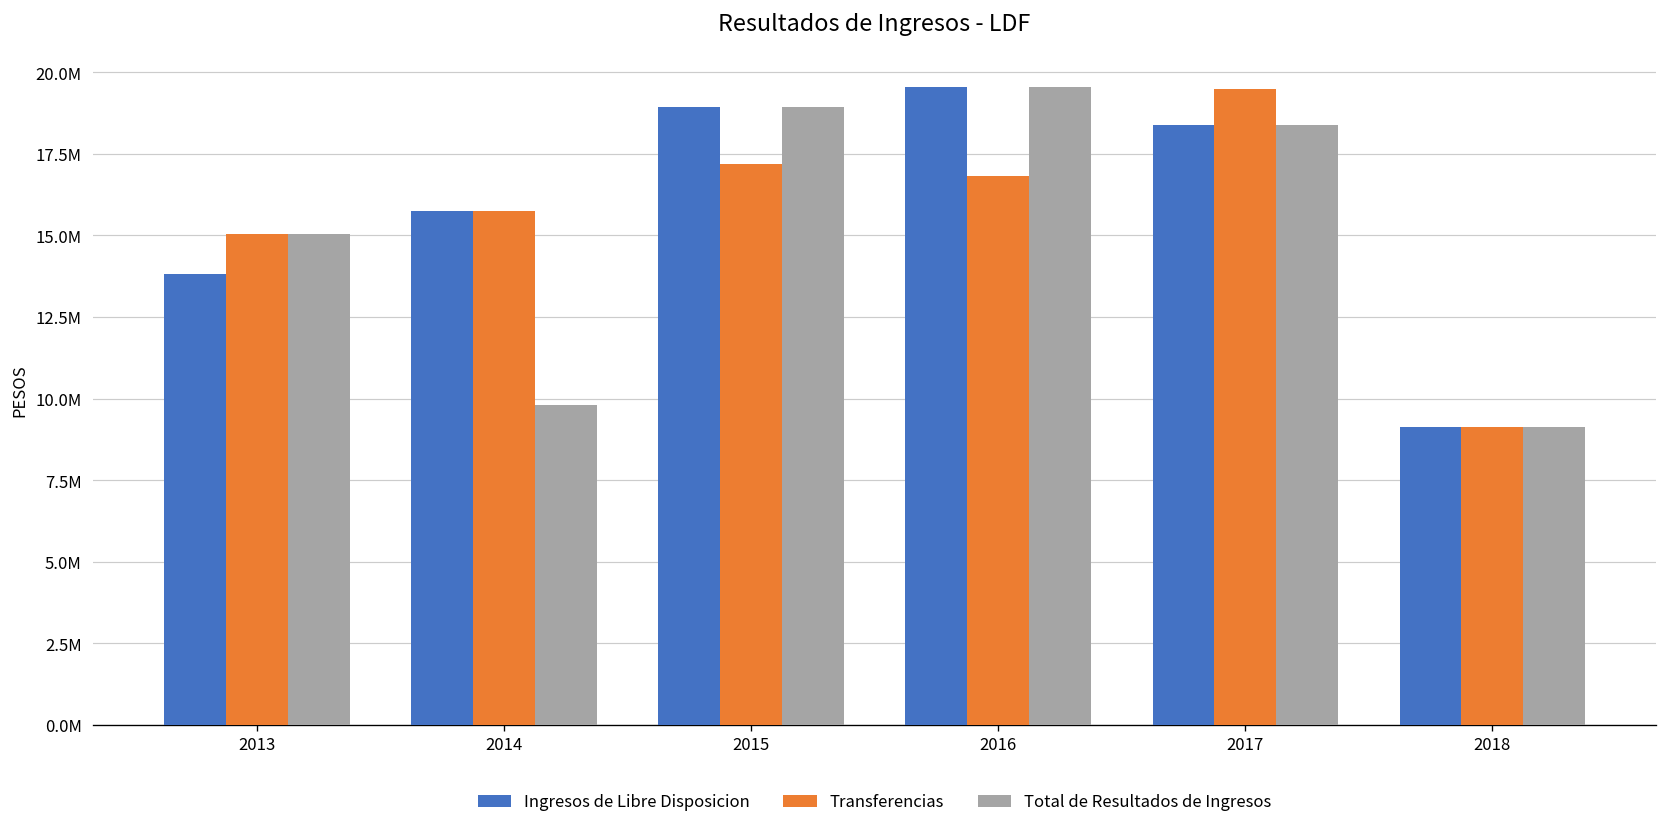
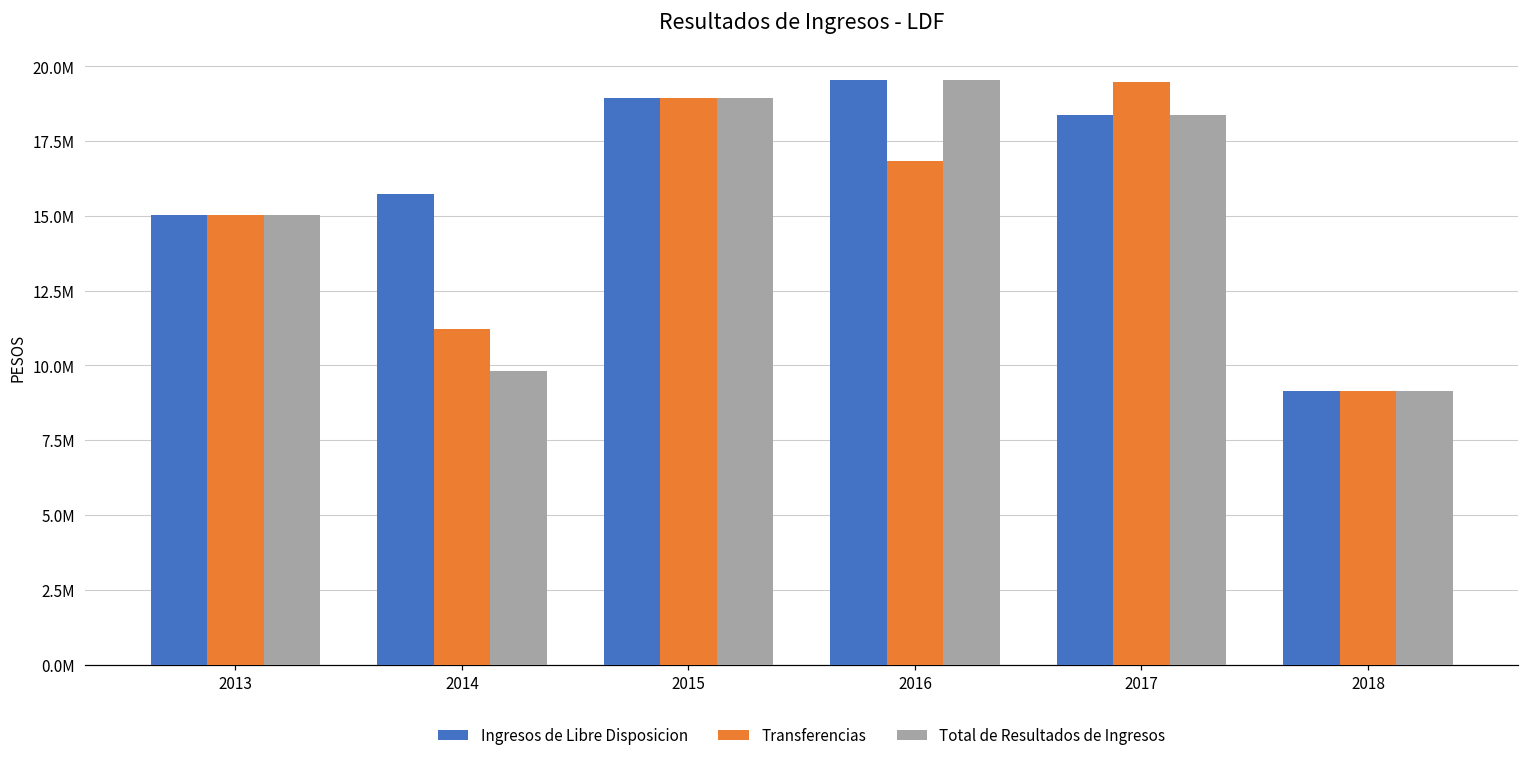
  {
    "Ingresos de Libre Disposicion": {
-     "2013": 13800000,
+     "2013": 15000000,
      "2014": 15700000,
      "2015": 18900000,
      "2016": 19500000,
      "2017": 18400000,
      "2018": 9100000
    },
    "Transferencias": {
      "2013": 15000000,
-     "2014": 15700000,
-     "2015": 17200000,
+     "2014": 11200000,
+     "2015": 18900000,
      "2016": 16800000,
      "2017": 19500000,
      "2018": 9100000
    },
    "Total de Resultados de Ingresos": {
      "2013": 15000000,
      "2014": 9800000,
      "2015": 18900000,
      "2016": 19500000,
      "2017": 18400000,
      "2018": 9100000
    }
  }
